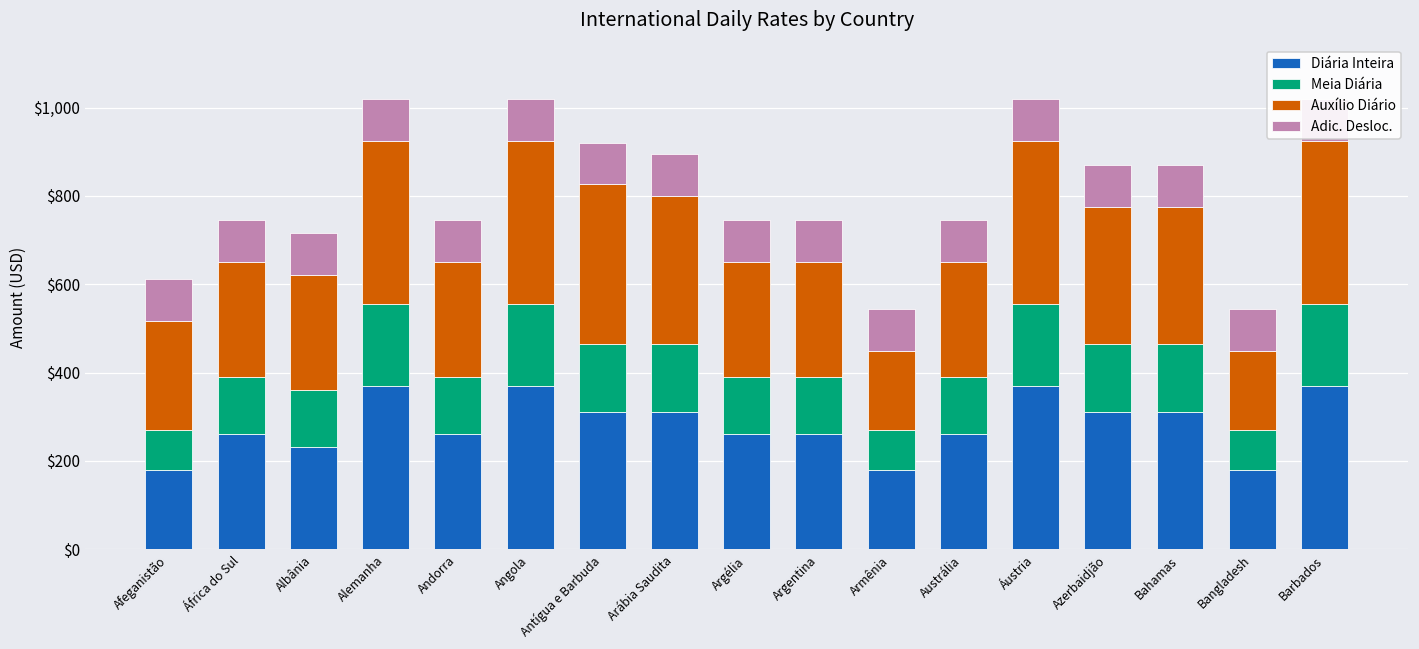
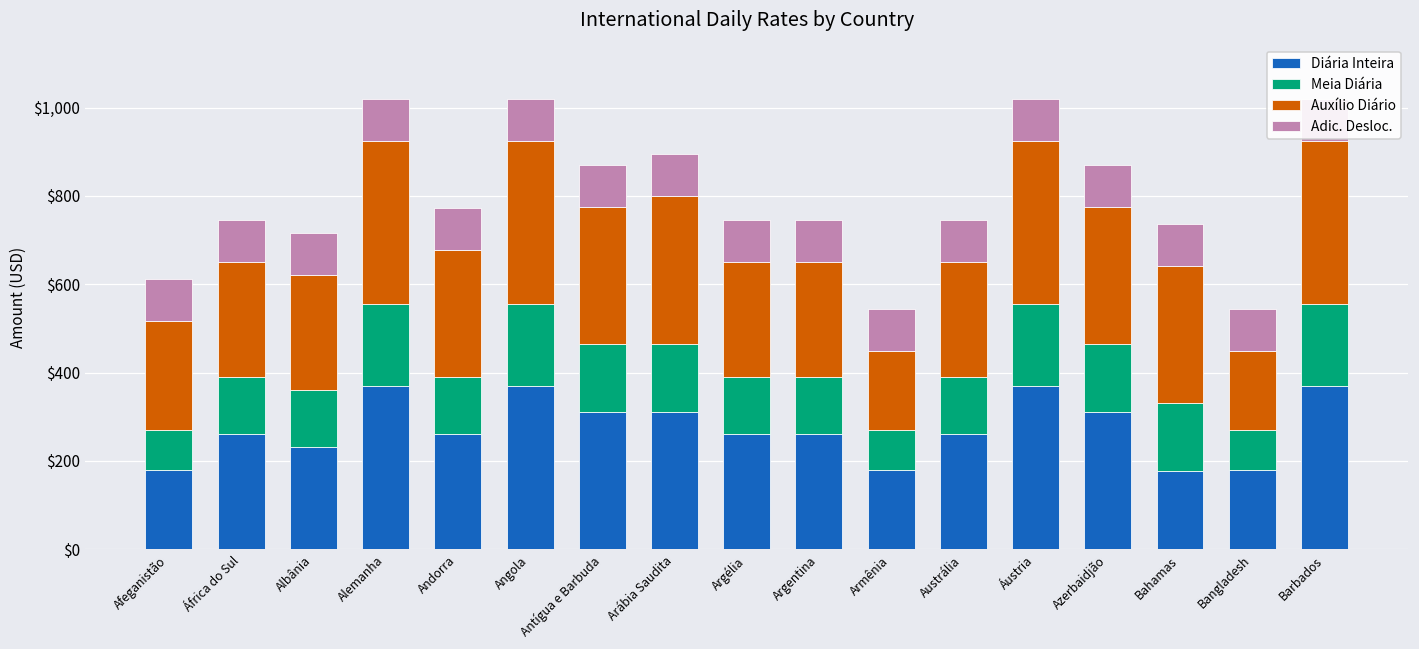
  {
    "Diária Inteira": {
      "Afeganistão": "$180",
      "África do Sul": "$260",
      "Albânia": "$230",
      "Alemanha": "$370",
      "Andorra": "$260",
      "Angola": "$370",
      "Antígua e Barbuda": "$310",
      "Arábia Saudita": "$310",
      "Argélia": "$260",
      "Argentina": "$260",
      "Armênia": "$180",
      "Austrália": "$260",
      "Áustria": "$370",
      "Azerbaidjão": "$310",
-     "Bahamas": "$310",
+     "Bahamas": "$180",
      "Bangladesh": "$180",
      "Barbados": "$370"
    },
    "Meia Diária": {
      "Afeganistão": "$90",
      "África do Sul": "$130",
      "Albânia": "$130",
      "Alemanha": "$190",
      "Andorra": "$130",
      "Angola": "$190",
      "Antígua e Barbuda": "$160",
      "Arábia Saudita": "$160",
      "Argélia": "$130",
      "Argentina": "$130",
      "Armênia": "$90",
      "Austrália": "$130",
      "Áustria": "$190",
      "Azerbaidjão": "$160",
      "Bahamas": "$160",
      "Bangladesh": "$90",
      "Barbados": "$190"
    },
    "Auxílio Diário": {
      "Afeganistão": "$250",
      "África do Sul": "$260",
      "Albânia": "$260",
      "Alemanha": "$370",
-     "Andorra": "$260",
+     "Andorra": "$290",
      "Angola": "$370",
-     "Antígua e Barbuda": "$360",
+     "Antígua e Barbuda": "$310",
      "Arábia Saudita": "$340",
      "Argélia": "$260",
      "Argentina": "$260",
      "Armênia": "$180",
      "Austrália": "$260",
      "Áustria": "$370",
      "Azerbaidjão": "$310",
      "Bahamas": "$310",
      "Bangladesh": "$180",
      "Barbados": "$370"
    },
    "Adic. Desloc.": {
      "Afeganistão": "$100",
      "África do Sul": "$100",
      "Albânia": "$100",
      "Alemanha": "$100",
      "Andorra": "$100",
      "Angola": "$100",
      "Antígua e Barbuda": "$100",
      "Arábia Saudita": "$100",
      "Argélia": "$100",
      "Argentina": "$100",
      "Armênia": "$100",
      "Austrália": "$100",
      "Áustria": "$100",
      "Azerbaidjão": "$100",
      "Bahamas": "$100",
      "Bangladesh": "$100"
    }
  }
